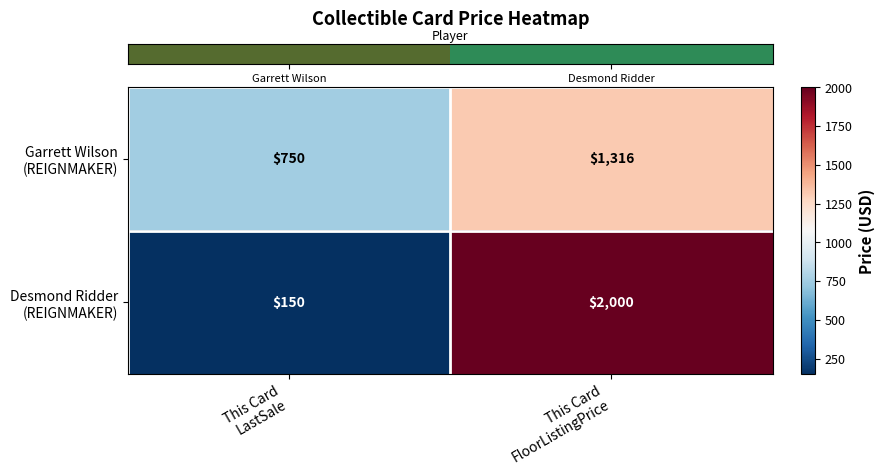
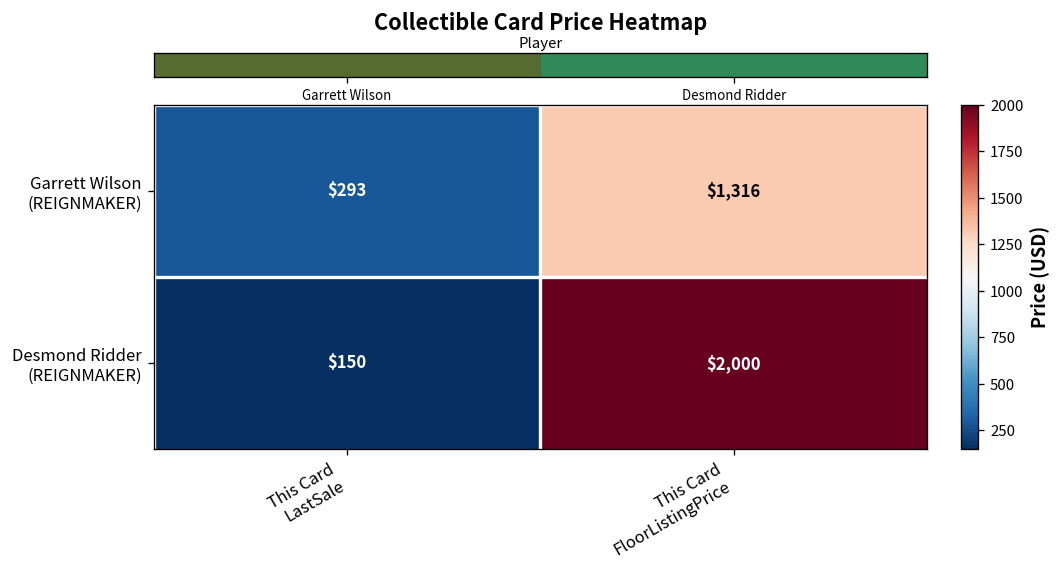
  {
    "Garrett Wilson (REIGNMAKER)": {
-     "This Card LastSale": "$750",
+     "This Card LastSale": "$293",
      "This Card FloorListingPrice": "$1,316"
    },
    "Desmond Ridder (REIGNMAKER)": {
      "This Card LastSale": "$150",
      "This Card FloorListingPrice": "$2,000"
    }
  }
